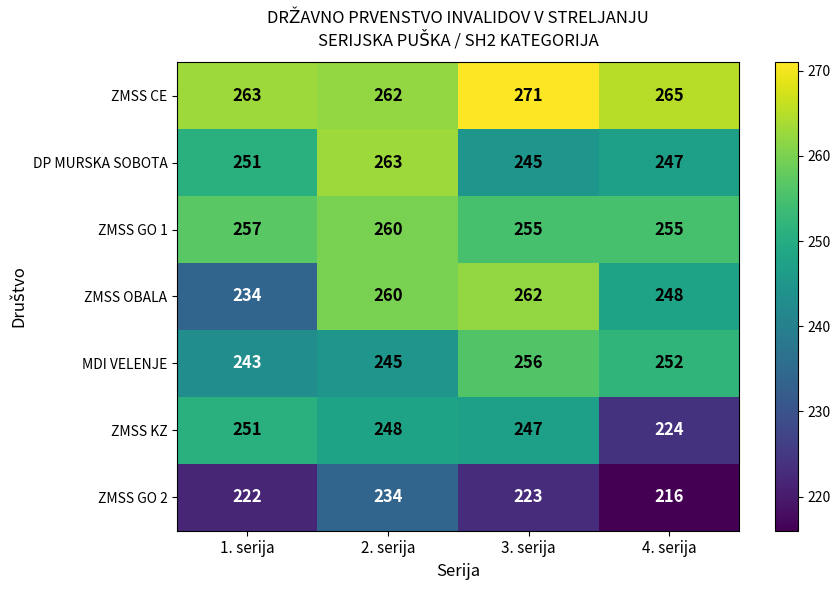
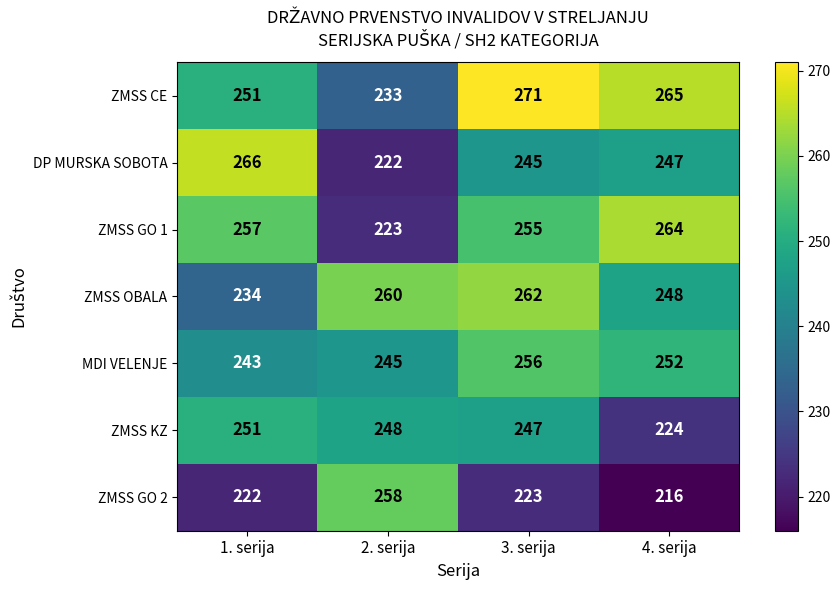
  {
    "ZMSS CE": {
-     "1. serija": 263,
-     "2. serija": 262,
+     "1. serija": 251,
+     "2. serija": 233,
      "3. serija": 271,
      "4. serija": 265
    },
    "DP MURSKA SOBOTA": {
-     "1. serija": 251,
-     "2. serija": 263,
+     "1. serija": 266,
+     "2. serija": 222,
      "3. serija": 245,
      "4. serija": 247
    },
    "ZMSS GO 1": {
      "1. serija": 257,
-     "2. serija": 260,
+     "2. serija": 223,
      "3. serija": 255,
-     "4. serija": 255
+     "4. serija": 264
    },
    "ZMSS OBALA": {
      "1. serija": 234,
      "2. serija": 260,
      "3. serija": 262,
      "4. serija": 248
    },
    "MDI VELENJE": {
      "1. serija": 243,
      "2. serija": 245,
      "3. serija": 256,
      "4. serija": 252
    },
    "ZMSS KZ": {
      "1. serija": 251,
      "2. serija": 248,
      "3. serija": 247,
      "4. serija": 224
    },
    "ZMSS GO 2": {
      "1. serija": 222,
-     "2. serija": 234,
+     "2. serija": 258,
      "3. serija": 223,
      "4. serija": 216
    }
  }
